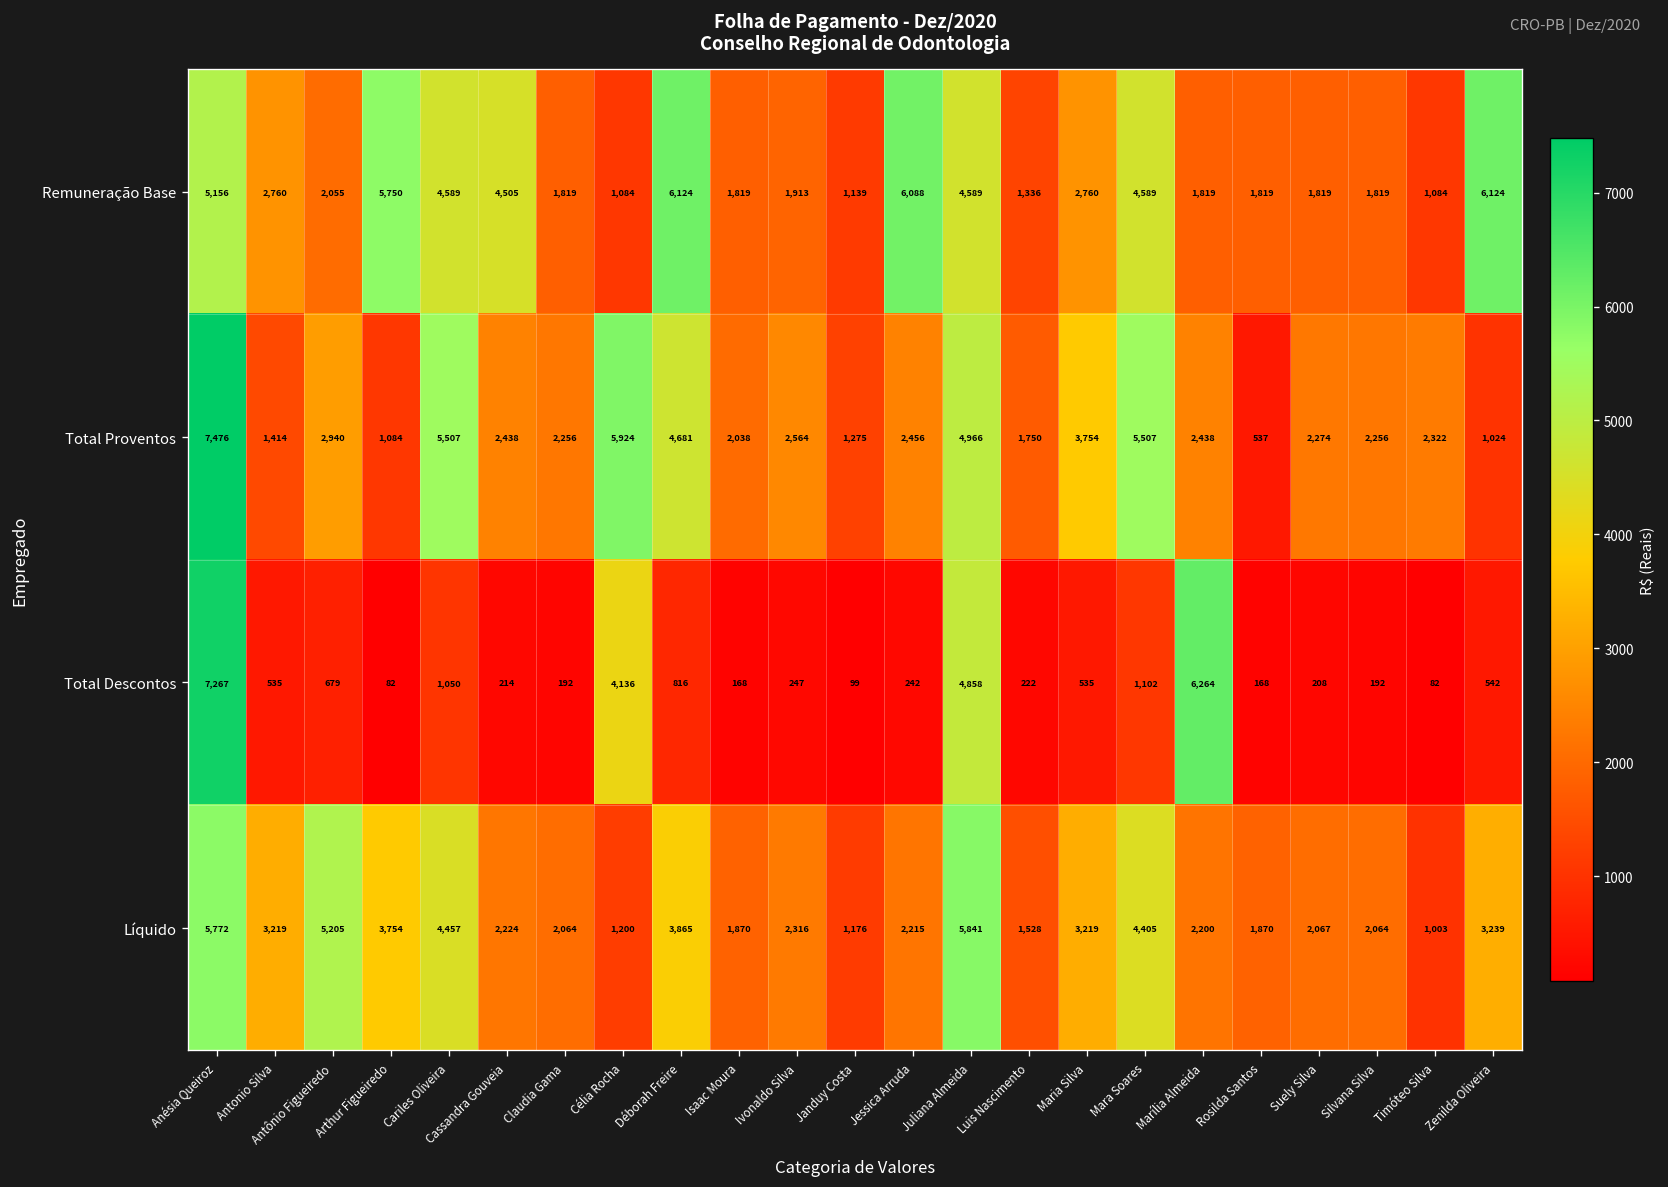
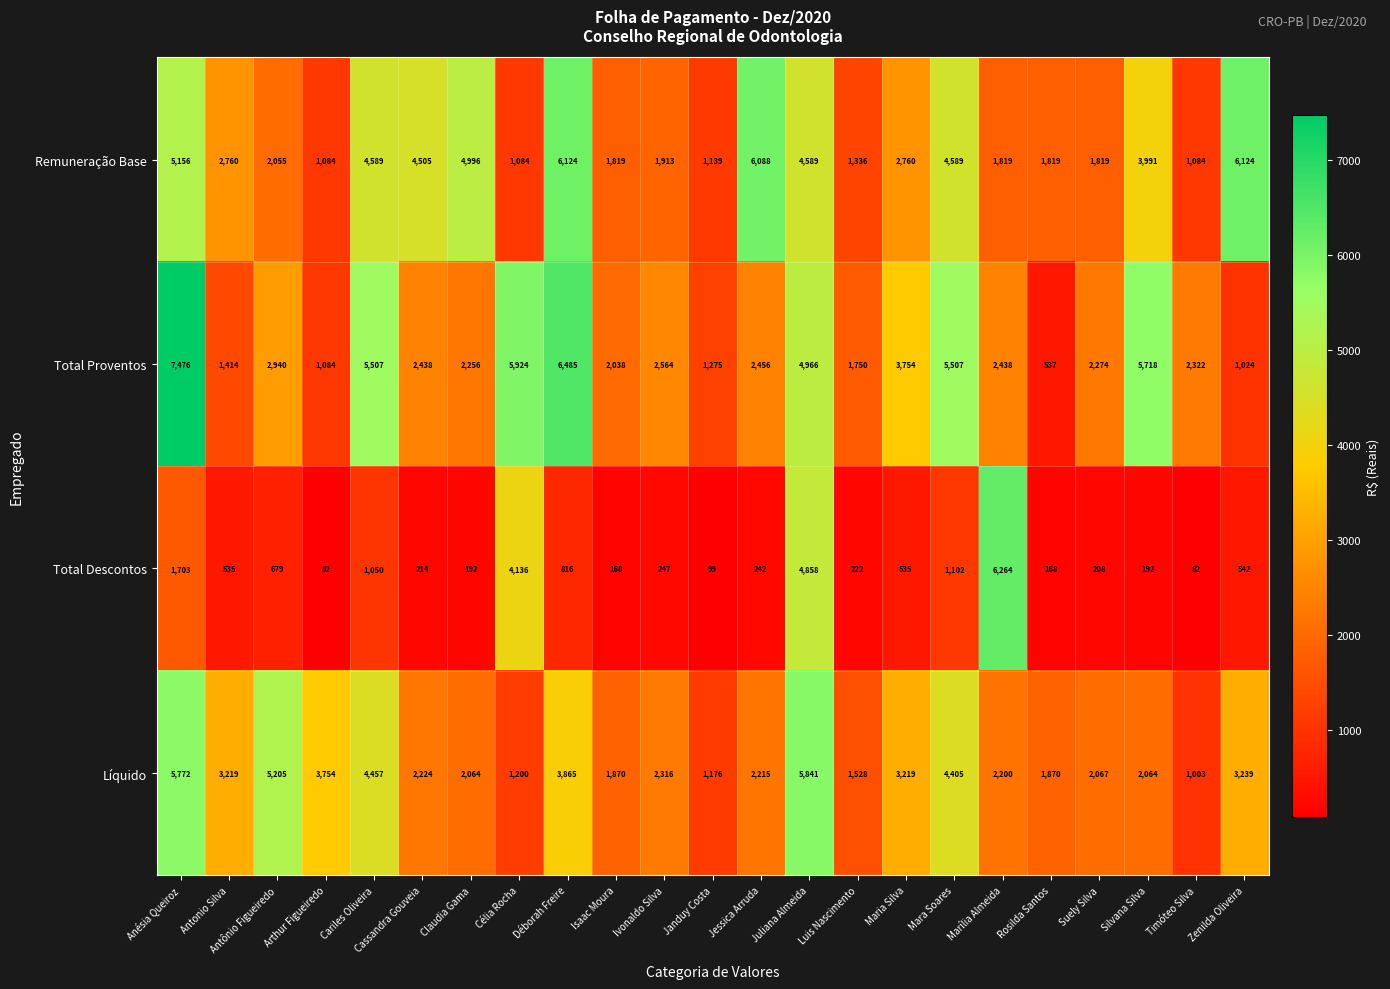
  {
    "Remuneração Base": {
      "Anésia Queiroz": "5,156",
      "Antonio Silva": "2,760",
      "Antônio Figueiredo": "2,055",
-     "Arthur Figueiredo": "5,750",
+     "Arthur Figueiredo": "1,084",
      "Cariles Oliveira": "4,589",
      "Cassandra Gouveia": "4,505",
-     "Claudia Gama": "1,819",
+     "Claudia Gama": "4,996",
      "Célia Rocha": "1,084",
      "Déborah Freire": "6,124",
      "Isaac Moura": "1,819",
      "Ivonaldo Silva": "1,913",
      "Janduy Costa": "1,139",
      "Jessica Arruda": "6,088",
      "Juliana Almeida": "4,589",
      "Luis Nascimento": "1,336",
      "Maria Silva": "2,760",
      "Mara Soares": "4,589",
      "Marília Almeida": "1,819",
      "Rosilda Santos": "1,819",
      "Suely Silva": "1,819",
-     "Silvana Silva": "1,819",
+     "Silvana Silva": "3,991",
      "Timóteo Silva": "1,084",
      "Zenilda Oliveira": "6,124"
    },
    "Total Proventos": {
      "Anésia Queiroz": "7,476",
      "Antonio Silva": "1,414",
      "Antônio Figueiredo": "2,940",
      "Arthur Figueiredo": "1,084",
      "Cariles Oliveira": "5,507",
      "Cassandra Gouveia": "2,438",
      "Claudia Gama": "2,256",
      "Célia Rocha": "5,924",
-     "Déborah Freire": "4,681",
+     "Déborah Freire": "6,485",
      "Isaac Moura": "2,038",
      "Ivonaldo Silva": "2,564",
      "Janduy Costa": "1,275",
      "Jessica Arruda": "2,456",
      "Juliana Almeida": "4,966",
      "Luis Nascimento": "1,750",
      "Maria Silva": "3,754",
      "Mara Soares": "5,507",
      "Marília Almeida": "2,438",
      "Rosilda Santos": "537",
      "Suely Silva": "2,274",
-     "Silvana Silva": "2,256",
+     "Silvana Silva": "5,718",
      "Timóteo Silva": "2,322",
      "Zenilda Oliveira": "1,024"
    },
    "Total Descontos": {
-     "Anésia Queiroz": "7,267",
+     "Anésia Queiroz": "1,703",
      "Antonio Silva": "535",
      "Antônio Figueiredo": "679",
      "Arthur Figueiredo": "82",
      "Cariles Oliveira": "1,050",
      "Cassandra Gouveia": "214",
      "Claudia Gama": "192",
      "Célia Rocha": "4,136",
      "Déborah Freire": "816",
      "Isaac Moura": "168",
      "Ivonaldo Silva": "247",
      "Janduy Costa": "99",
      "Jessica Arruda": "242",
      "Juliana Almeida": "4,858",
      "Luis Nascimento": "222",
      "Maria Silva": "535",
      "Mara Soares": "1,102",
      "Marília Almeida": "6,264",
      "Rosilda Santos": "168",
      "Suely Silva": "208",
      "Silvana Silva": "192",
      "Timóteo Silva": "82",
      "Zenilda Oliveira": "542"
    },
    "Líquido": {
      "Anésia Queiroz": "5,772",
      "Antonio Silva": "3,219",
      "Antônio Figueiredo": "5,205",
      "Arthur Figueiredo": "3,754",
      "Cariles Oliveira": "4,457",
      "Cassandra Gouveia": "2,224",
      "Claudia Gama": "2,064",
      "Célia Rocha": "1,200",
      "Déborah Freire": "3,865",
      "Isaac Moura": "1,870",
      "Ivonaldo Silva": "2,316",
      "Janduy Costa": "1,176",
      "Jessica Arruda": "2,215",
      "Juliana Almeida": "5,841",
      "Luis Nascimento": "1,528",
      "Maria Silva": "3,219",
      "Mara Soares": "4,405",
      "Marília Almeida": "2,200",
      "Rosilda Santos": "1,870",
      "Suely Silva": "2,067",
      "Silvana Silva": "2,064",
      "Timóteo Silva": "1,003",
      "Zenilda Oliveira": "3,239"
    }
  }
